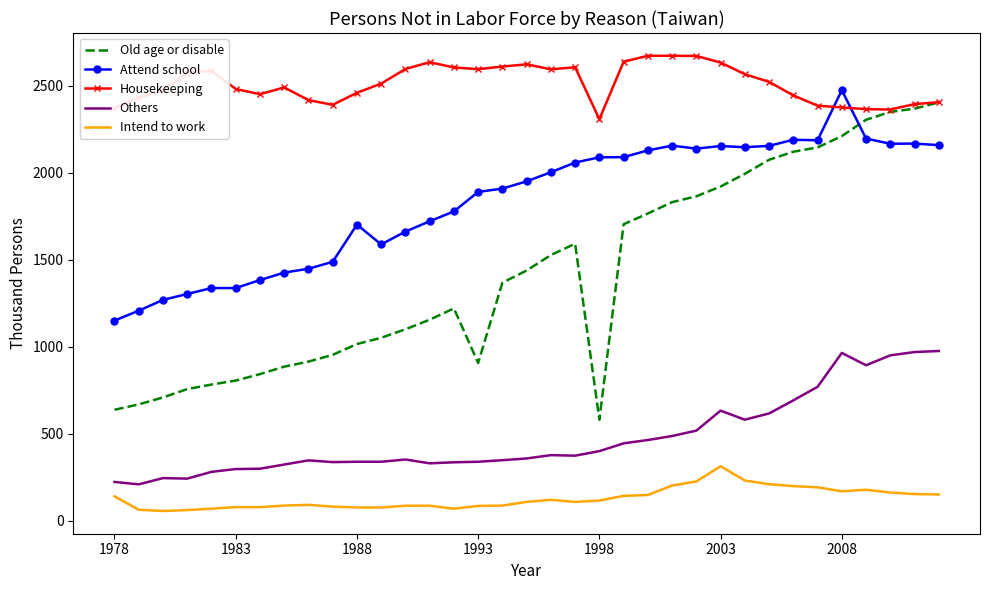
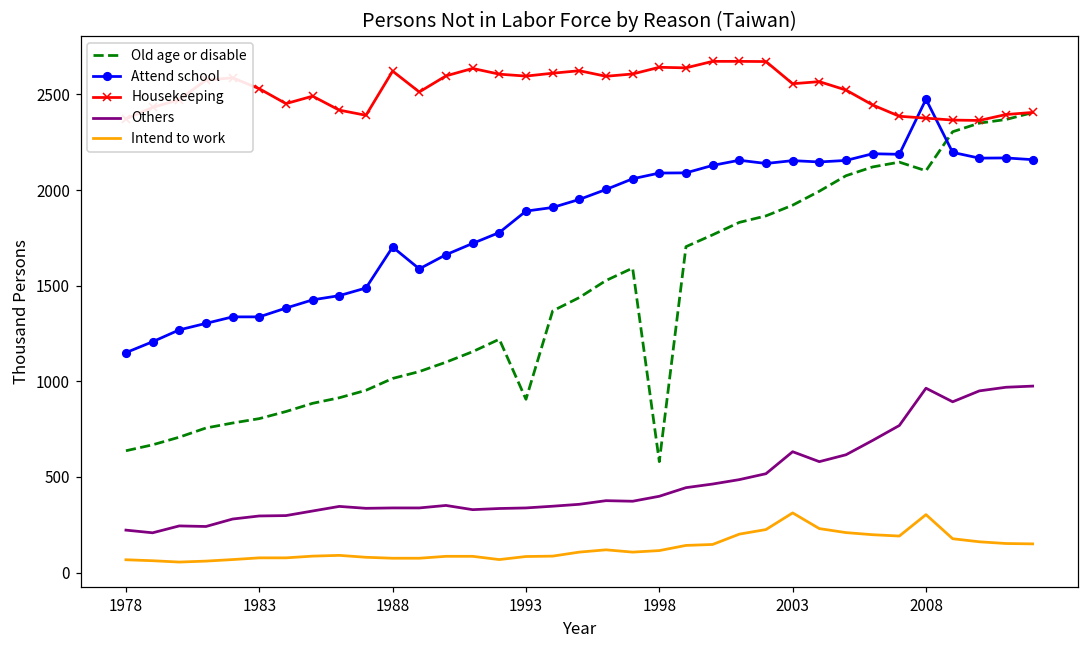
  {
    "Old age or disable": {
      "1978": 640,
      "1983": 810,
      "1988": 1020,
      "1993": 910,
      "1998": 580,
      "2003": 1920,
-     "2008": 2210
+     "2008": 2100
    },
    "Attend school": {
      "1978": 1150,
      "1983": 1340,
      "1988": 1700,
      "1993": 1890,
      "1998": 2090,
      "2003": 2150,
      "2008": 2480
    },
    "Housekeeping": {
-     "1983": 2480,
-     "1988": 2460,
+     "1983": 2530,
+     "1988": 2620,
      "1993": 2600,
-     "1998": 2310,
-     "2003": 2630,
+     "1998": 2640,
+     "2003": 2560,
      "2008": 2380
    },
    "Others": {
      "1978": 220,
      "1983": 300,
      "1988": 340,
      "1993": 340,
      "1998": 400,
      "2003": 630,
      "2008": 960
    },
    "Intend to work": {
-     "1978": 140,
+     "1978": 70,
      "1983": 80,
      "1988": 80,
      "1993": 80,
      "1998": 120,
      "2003": 310,
-     "2008": 170
+     "2008": 300
    }
  }
